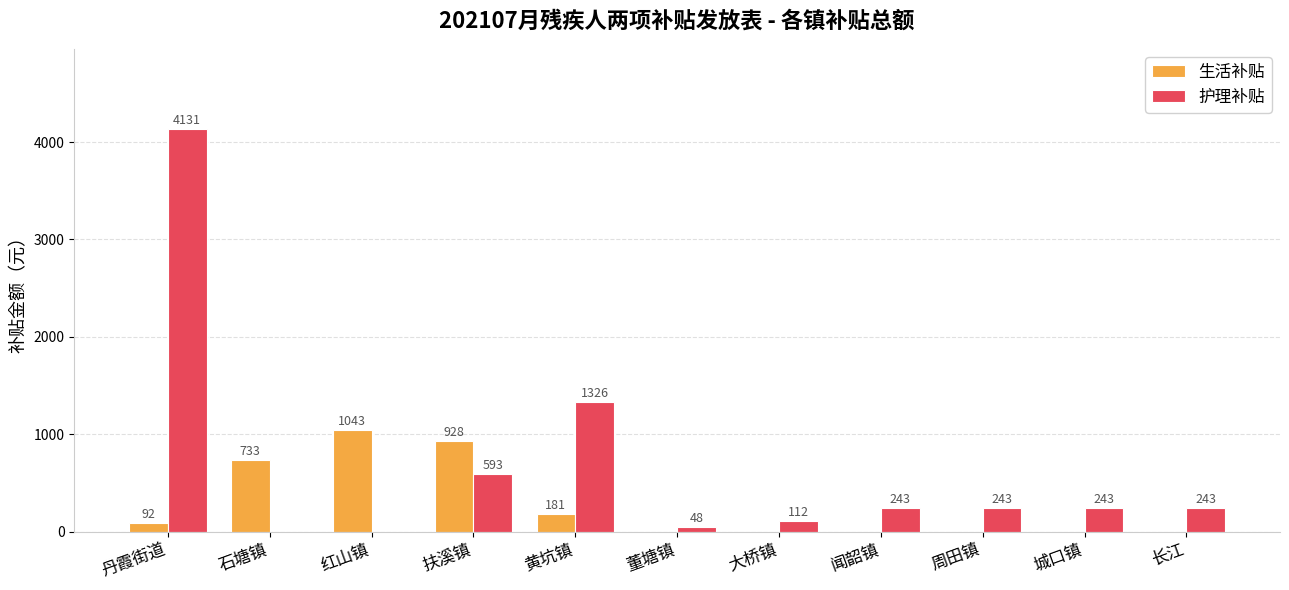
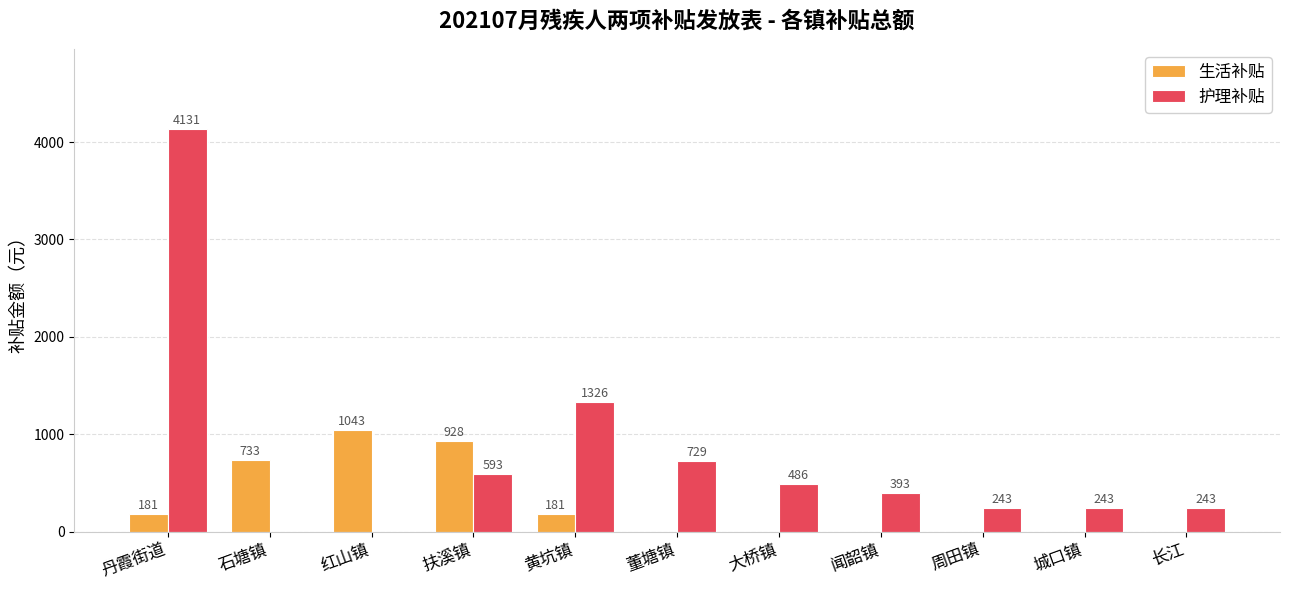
  {
    "生活补贴": {
-     "丹霞街道": 92,
+     "丹霞街道": 181,
      "石塘镇": 733,
      "红山镇": 1043,
      "扶溪镇": 928,
      "黄坑镇": 181
    },
    "护理补贴": {
      "丹霞街道": 4131,
      "扶溪镇": 593,
      "黄坑镇": 1326,
-     "董塘镇": 48,
-     "大桥镇": 112,
-     "闻韶镇": 243,
+     "董塘镇": 729,
+     "大桥镇": 486,
+     "闻韶镇": 393,
      "周田镇": 243,
      "城口镇": 243,
      "长江": 243
    }
  }
